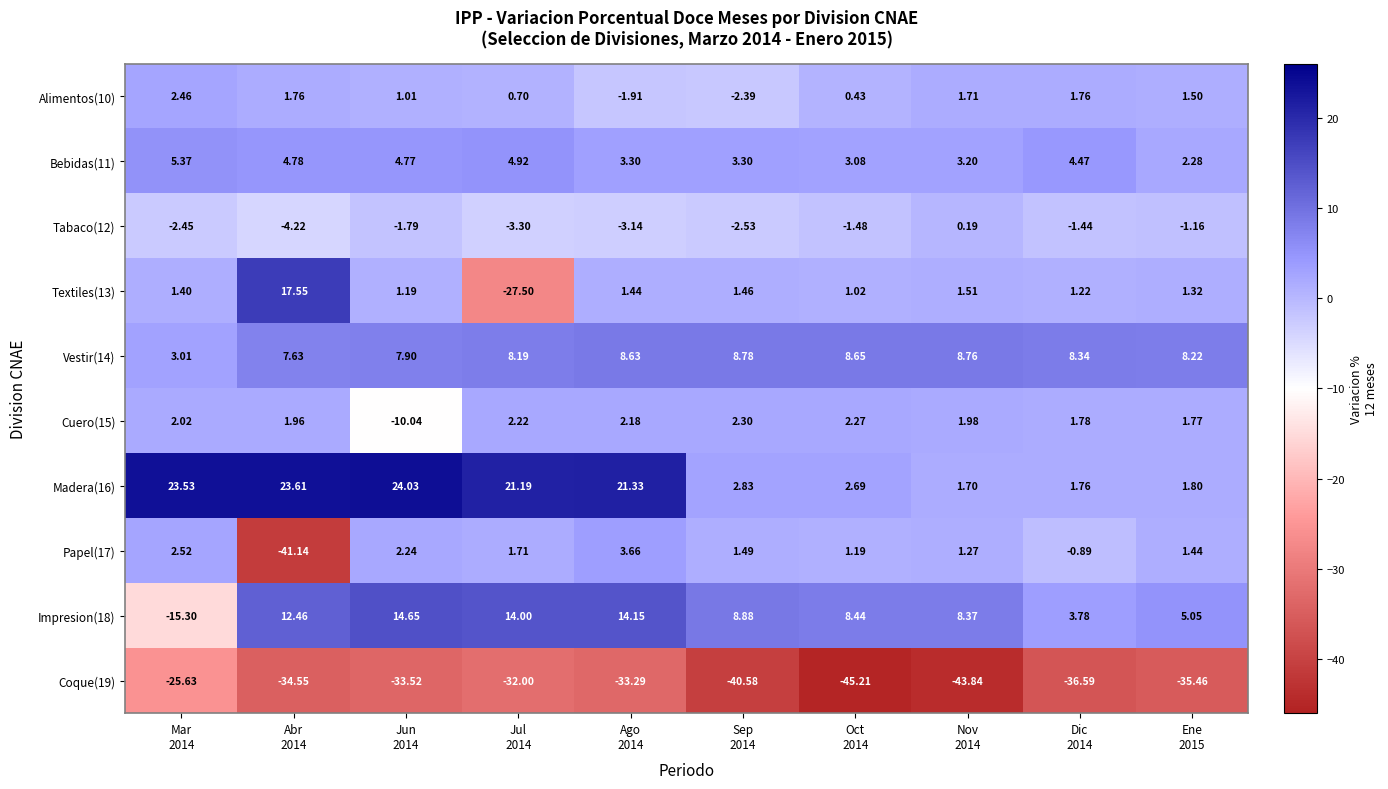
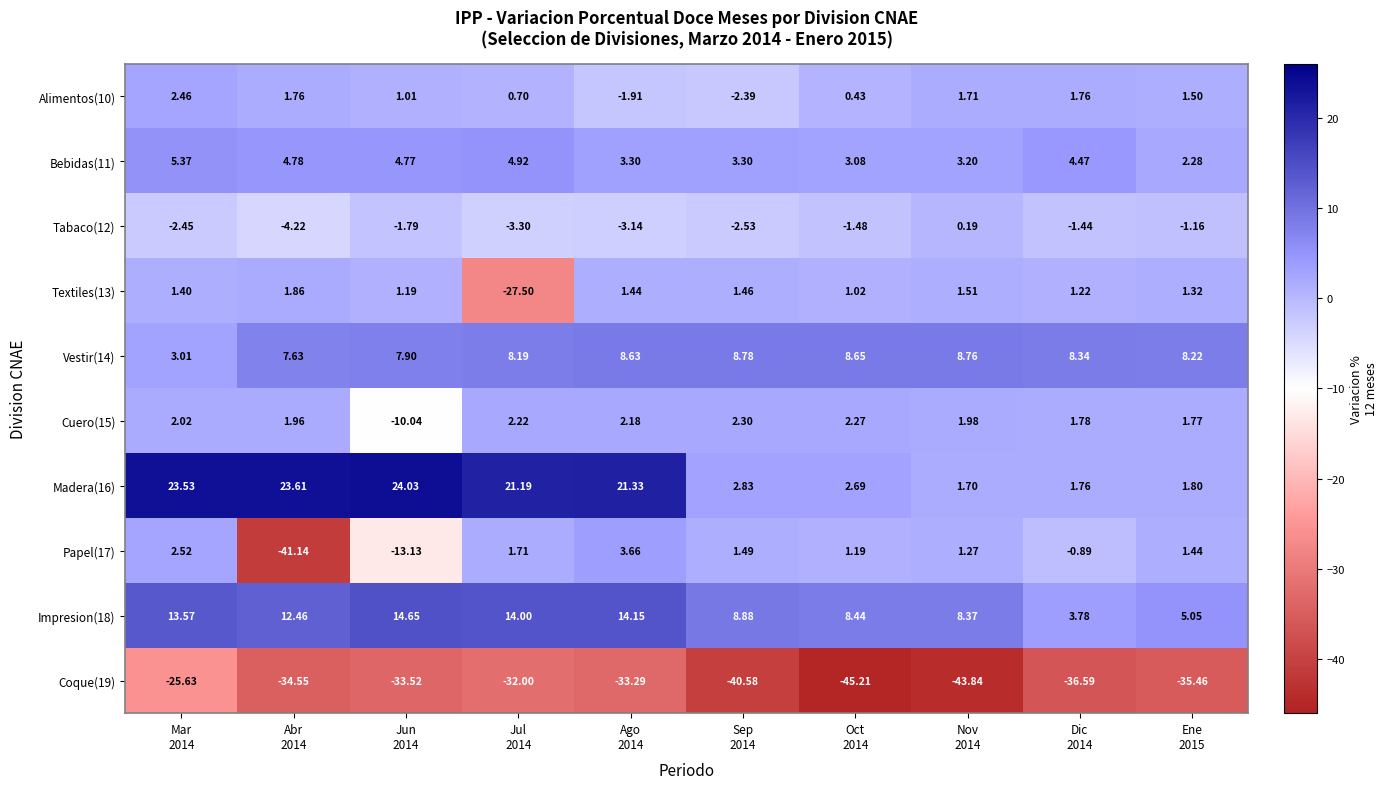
  {
    "Alimentos(10)": {
      "Mar 2014": 2.46,
      "Abr 2014": 1.76,
      "Jun 2014": 1.01,
      "Jul 2014": 0.70,
      "Ago 2014": -1.91,
      "Sep 2014": -2.39,
      "Oct 2014": 0.43,
      "Nov 2014": 1.71,
      "Dic 2014": 1.76,
      "Ene 2015": 1.50
    },
    "Bebidas(11)": {
      "Mar 2014": 5.37,
      "Abr 2014": 4.78,
      "Jun 2014": 4.77,
      "Jul 2014": 4.92,
      "Ago 2014": 3.30,
      "Sep 2014": 3.30,
      "Oct 2014": 3.08,
      "Nov 2014": 3.20,
      "Dic 2014": 4.47,
      "Ene 2015": 2.28
    },
    "Tabaco(12)": {
      "Mar 2014": -2.45,
      "Abr 2014": -4.22,
      "Jun 2014": -1.79,
      "Jul 2014": -3.30,
      "Ago 2014": -3.14,
      "Sep 2014": -2.53,
      "Oct 2014": -1.48,
      "Nov 2014": 0.19,
      "Dic 2014": -1.44,
      "Ene 2015": -1.16
    },
    "Textiles(13)": {
      "Mar 2014": 1.40,
-     "Abr 2014": 17.55,
+     "Abr 2014": 1.86,
      "Jun 2014": 1.19,
      "Jul 2014": -27.50,
      "Ago 2014": 1.44,
      "Sep 2014": 1.46,
      "Oct 2014": 1.02,
      "Nov 2014": 1.51,
      "Dic 2014": 1.22,
      "Ene 2015": 1.32
    },
    "Vestir(14)": {
      "Mar 2014": 3.01,
      "Abr 2014": 7.63,
      "Jun 2014": 7.90,
      "Jul 2014": 8.19,
      "Ago 2014": 8.63,
      "Sep 2014": 8.78,
      "Oct 2014": 8.65,
      "Nov 2014": 8.76,
      "Dic 2014": 8.34,
      "Ene 2015": 8.22
    },
    "Cuero(15)": {
      "Mar 2014": 2.02,
      "Abr 2014": 1.96,
      "Jun 2014": -10.04,
      "Jul 2014": 2.22,
      "Ago 2014": 2.18,
      "Sep 2014": 2.30,
      "Oct 2014": 2.27,
      "Nov 2014": 1.98,
      "Dic 2014": 1.78,
      "Ene 2015": 1.77
    },
    "Madera(16)": {
      "Mar 2014": 23.53,
      "Abr 2014": 23.61,
      "Jun 2014": 24.03,
      "Jul 2014": 21.19,
      "Ago 2014": 21.33,
      "Sep 2014": 2.83,
      "Oct 2014": 2.69,
      "Nov 2014": 1.70,
      "Dic 2014": 1.76,
      "Ene 2015": 1.80
    },
    "Papel(17)": {
      "Mar 2014": 2.52,
      "Abr 2014": -41.14,
-     "Jun 2014": 2.24,
+     "Jun 2014": -13.13,
      "Jul 2014": 1.71,
      "Ago 2014": 3.66,
      "Sep 2014": 1.49,
      "Oct 2014": 1.19,
      "Nov 2014": 1.27,
      "Dic 2014": -0.89,
      "Ene 2015": 1.44
    },
    "Impresion(18)": {
-     "Mar 2014": -15.30,
+     "Mar 2014": 13.57,
      "Abr 2014": 12.46,
      "Jun 2014": 14.65,
      "Jul 2014": 14.00,
      "Ago 2014": 14.15,
      "Sep 2014": 8.88,
      "Oct 2014": 8.44,
      "Nov 2014": 8.37,
      "Dic 2014": 3.78,
      "Ene 2015": 5.05
    },
    "Coque(19)": {
      "Mar 2014": -25.63,
      "Abr 2014": -34.55,
      "Jun 2014": -33.52,
      "Jul 2014": -32.00,
      "Ago 2014": -33.29,
      "Sep 2014": -40.58,
      "Oct 2014": -45.21,
      "Nov 2014": -43.84,
      "Dic 2014": -36.59,
      "Ene 2015": -35.46
    }
  }
